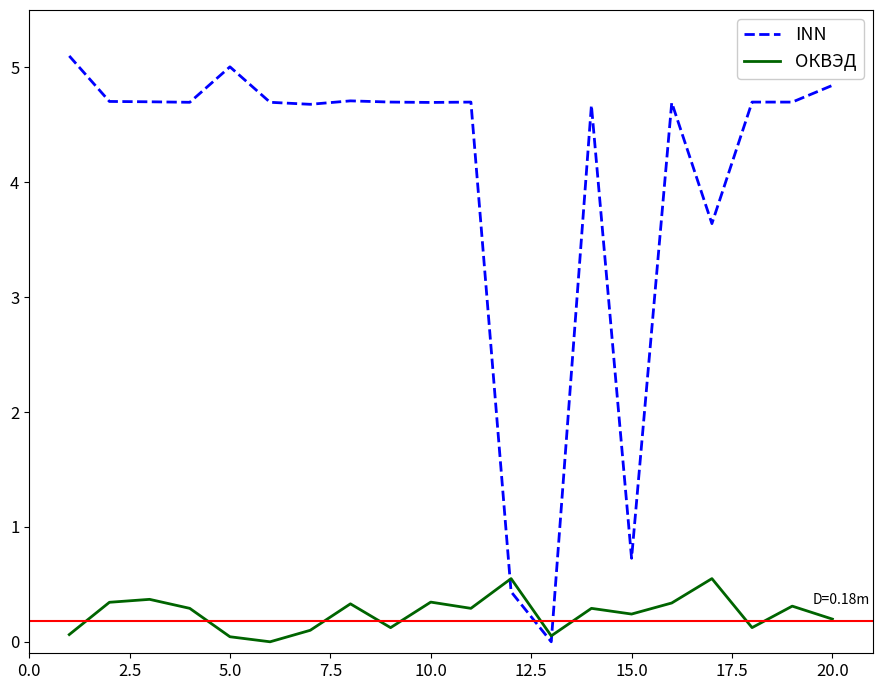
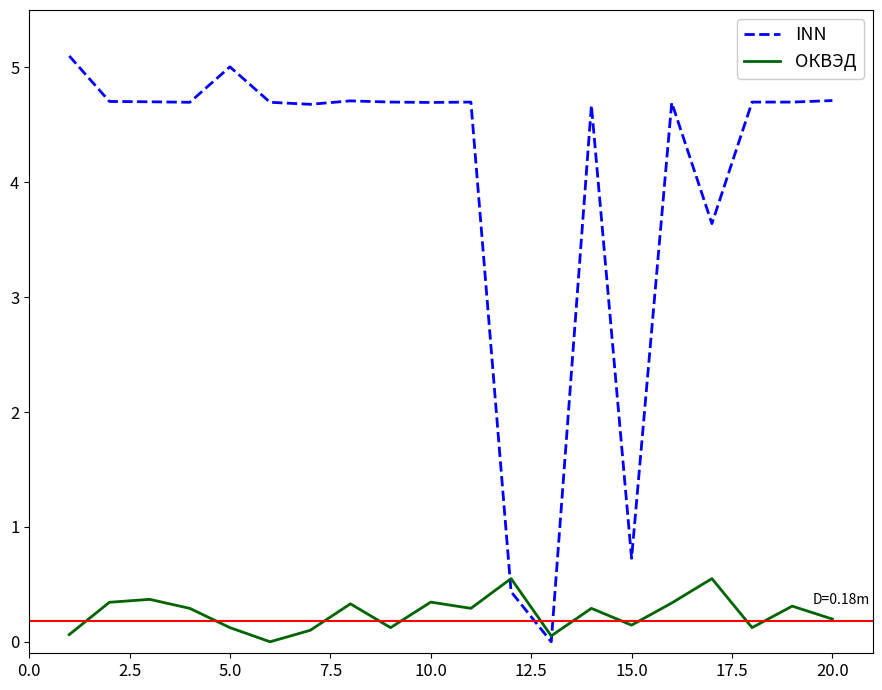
  {
    "INN": {
      "5.0": 5.01,
      "10.0": 4.70,
      "15.0": 0.73,
-     "20.0": 4.84
+     "20.0": 4.71
    },
    "ОКВЭД": {
-     "5.0": 0.04,
+     "5.0": 0.12,
      "10.0": 0.35,
-     "15.0": 0.24
+     "15.0": 0.15
    }
  }
